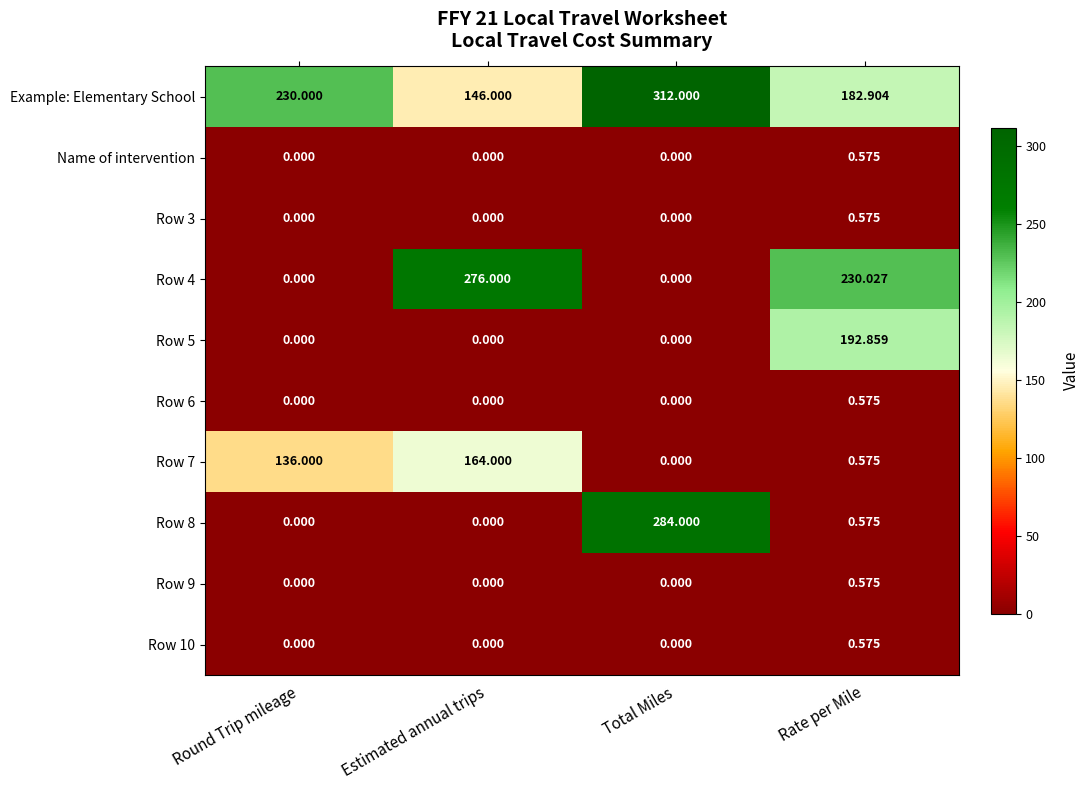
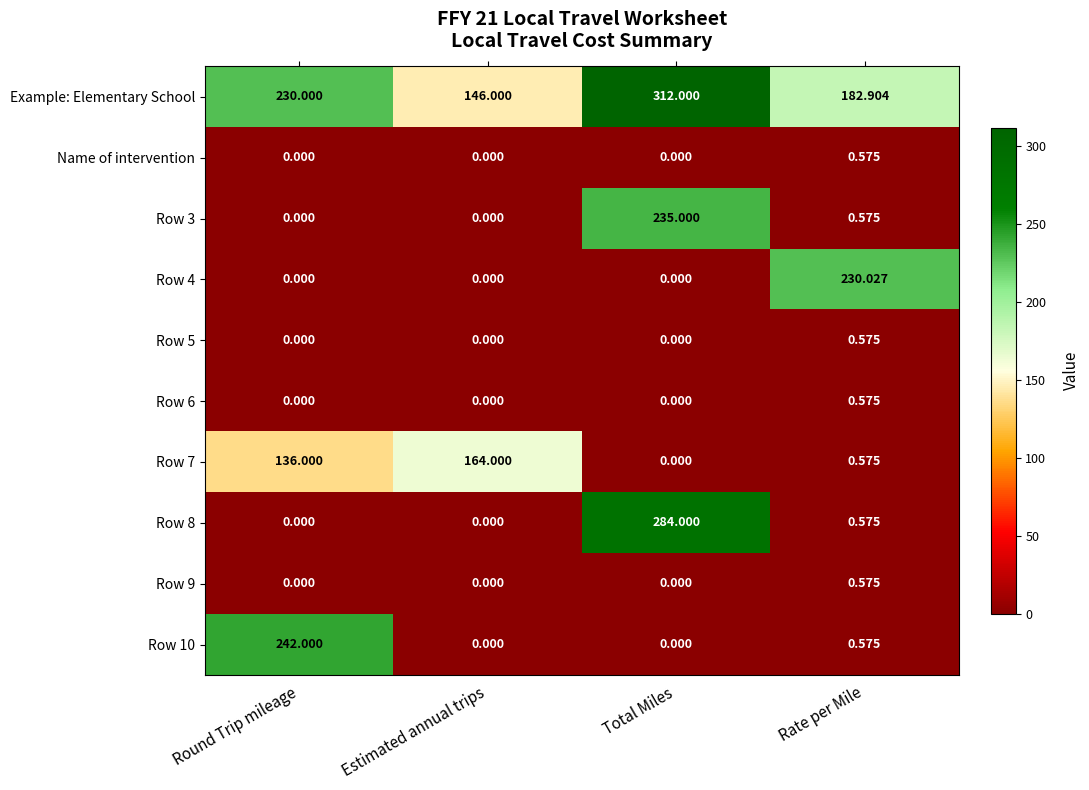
  {
    "Example: Elementary School": {
      "Round Trip mileage": 230.000,
      "Estimated annual trips": 146.000,
      "Total Miles": 312.000,
      "Rate per Mile": 182.904
    },
    "Name of intervention": {
      "Round Trip mileage": 0.000,
      "Estimated annual trips": 0.000,
      "Total Miles": 0.000,
      "Rate per Mile": 0.575
    },
    "Row 3": {
      "Round Trip mileage": 0.000,
      "Estimated annual trips": 0.000,
-     "Total Miles": 0.000,
+     "Total Miles": 235.000,
      "Rate per Mile": 0.575
    },
    "Row 4": {
      "Round Trip mileage": 0.000,
-     "Estimated annual trips": 276.000,
+     "Estimated annual trips": 0.000,
      "Total Miles": 0.000,
      "Rate per Mile": 230.027
    },
    "Row 5": {
      "Round Trip mileage": 0.000,
      "Estimated annual trips": 0.000,
      "Total Miles": 0.000,
-     "Rate per Mile": 192.859
+     "Rate per Mile": 0.575
    },
    "Row 6": {
      "Round Trip mileage": 0.000,
      "Estimated annual trips": 0.000,
      "Total Miles": 0.000,
      "Rate per Mile": 0.575
    },
    "Row 7": {
      "Round Trip mileage": 136.000,
      "Estimated annual trips": 164.000,
      "Total Miles": 0.000,
      "Rate per Mile": 0.575
    },
    "Row 8": {
      "Round Trip mileage": 0.000,
      "Estimated annual trips": 0.000,
      "Total Miles": 284.000,
      "Rate per Mile": 0.575
    },
    "Row 9": {
      "Round Trip mileage": 0.000,
      "Estimated annual trips": 0.000,
      "Total Miles": 0.000,
      "Rate per Mile": 0.575
    },
    "Row 10": {
-     "Round Trip mileage": 0.000,
+     "Round Trip mileage": 242.000,
      "Estimated annual trips": 0.000,
      "Total Miles": 0.000,
      "Rate per Mile": 0.575
    }
  }
